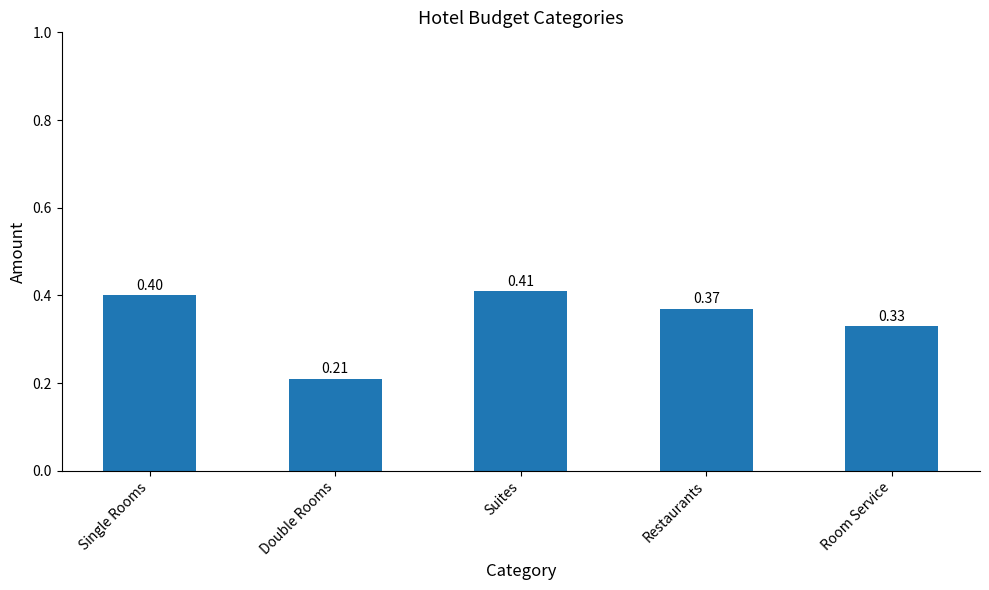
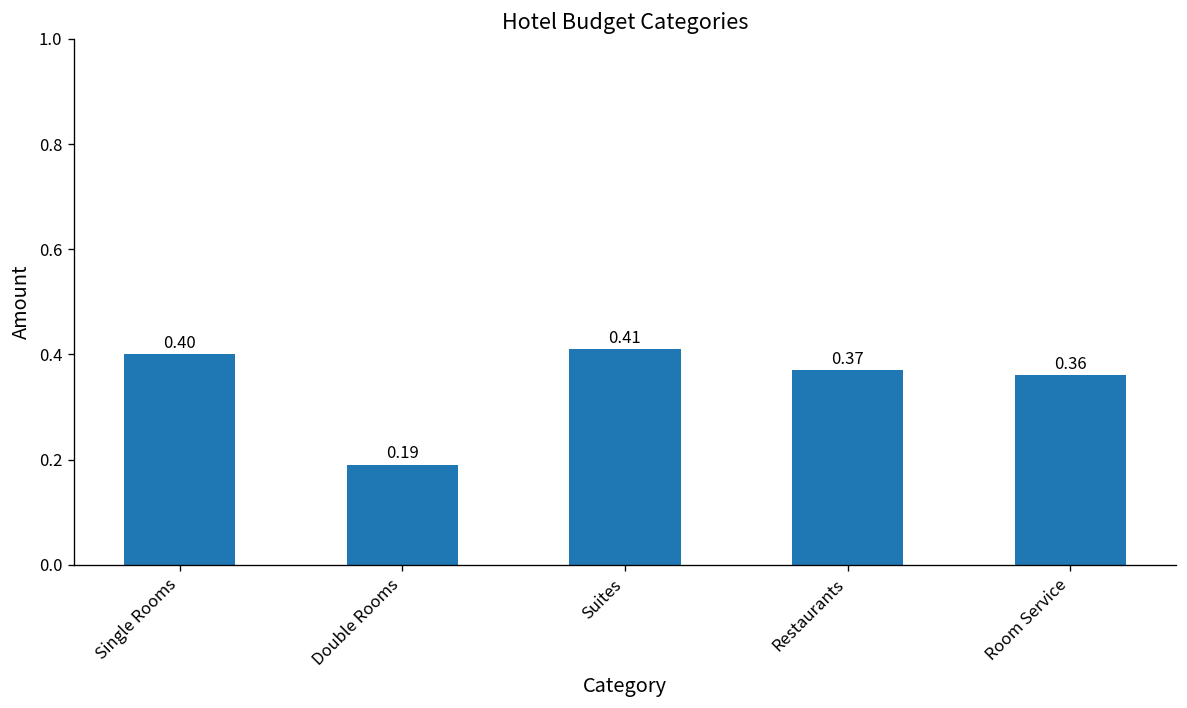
  {
    "Single Rooms": 0.40,
-   "Double Rooms": 0.21,
+   "Double Rooms": 0.19,
    "Suites": 0.41,
    "Restaurants": 0.37,
-   "Room Service": 0.33
+   "Room Service": 0.36
  }
